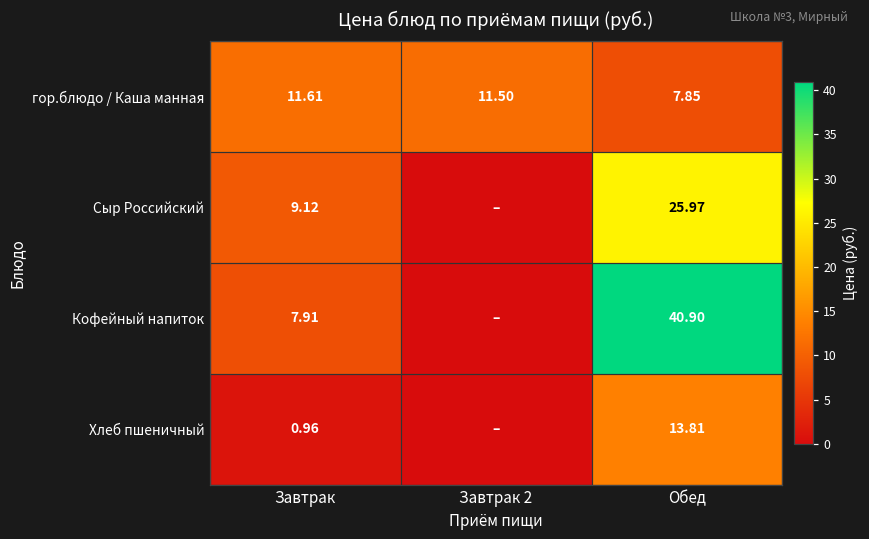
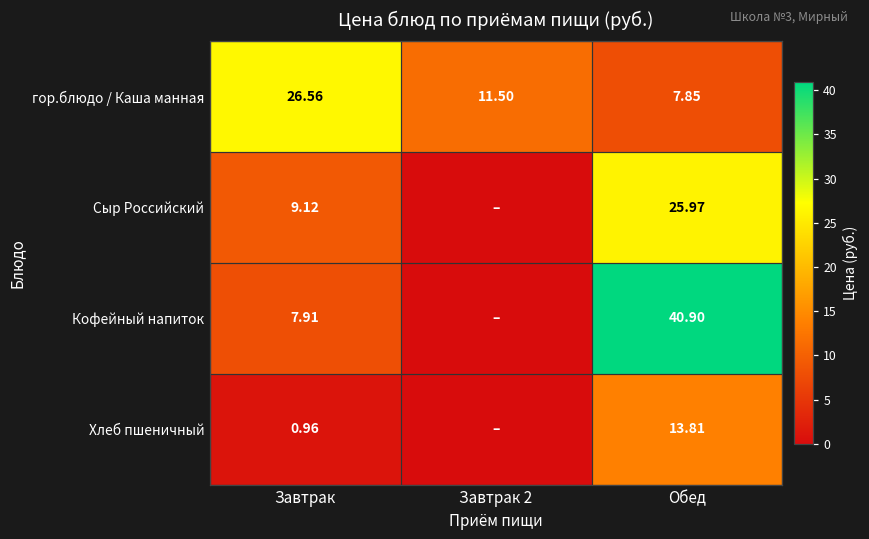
  {
    "гор.блюдо / Каша манная": {
-     "Завтрак": 11.61,
+     "Завтрак": 26.56,
      "Завтрак 2": 11.50,
      "Обед": 7.85
    },
    "Сыр Российский": {
      "Завтрак": 9.12,
      "Обед": 25.97
    },
    "Кофейный напиток": {
      "Завтрак": 7.91,
      "Обед": 40.90
    },
    "Хлеб пшеничный": {
      "Завтрак": 0.96,
      "Обед": 13.81
    }
  }
